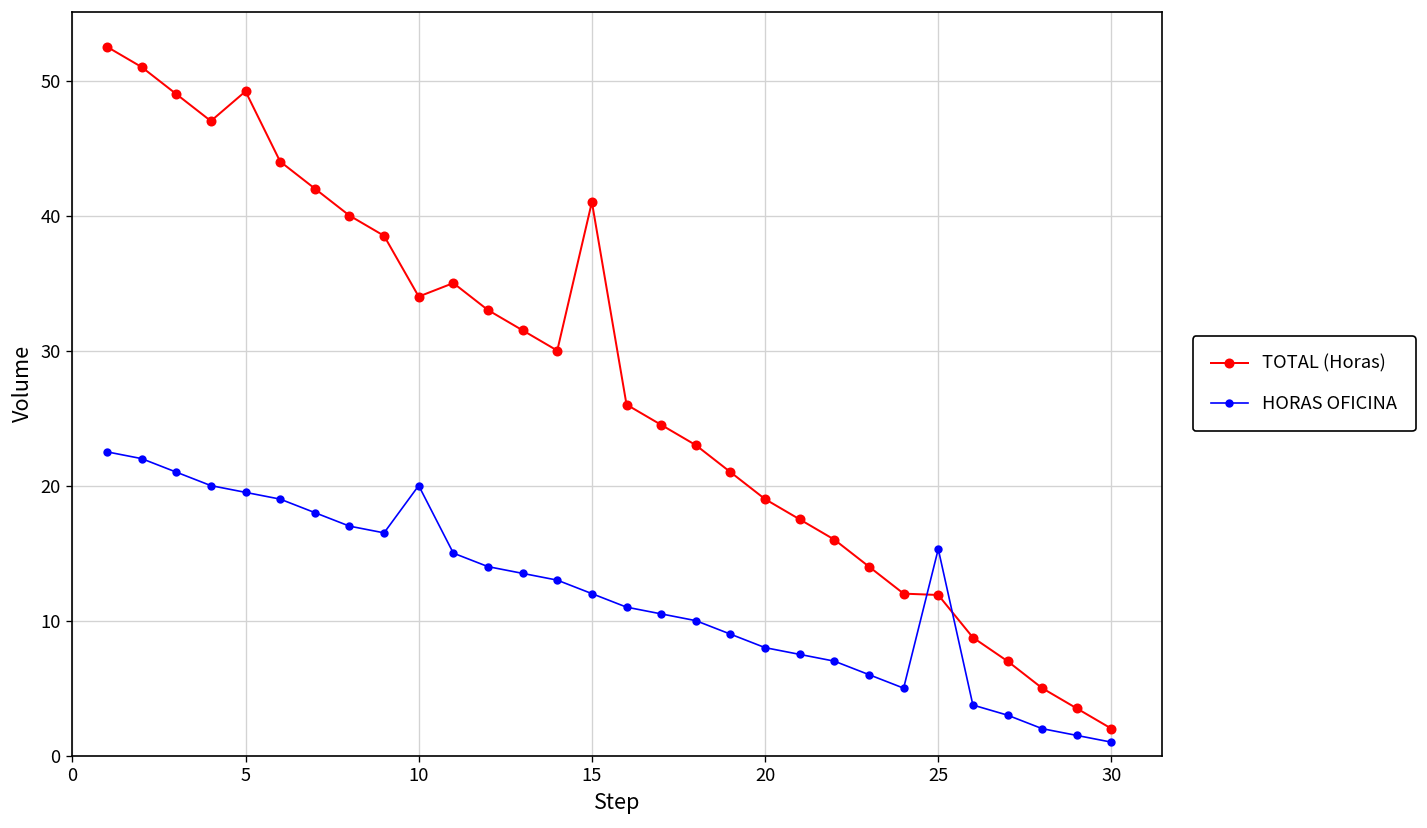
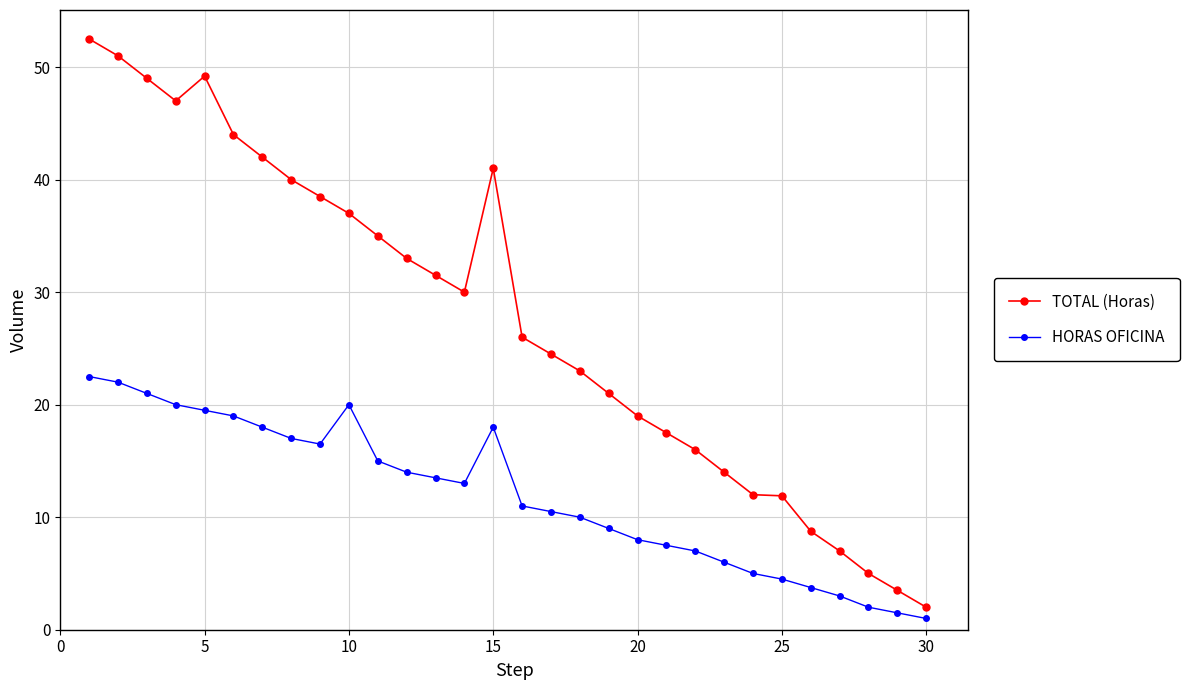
  {
    "TOTAL (Horas)": {
      "5": 49,
-     "10": 34,
+     "10": 37,
      "15": 41,
      "20": 19,
      "25": 12,
      "30": 2
    },
    "HORAS OFICINA": {
      "5": 19.5,
      "10": 20.0,
-     "15": 12,
+     "15": 18,
      "20": 8.0,
-     "25": 15.3,
+     "25": 4.5,
      "30": 1.0
    }
  }
